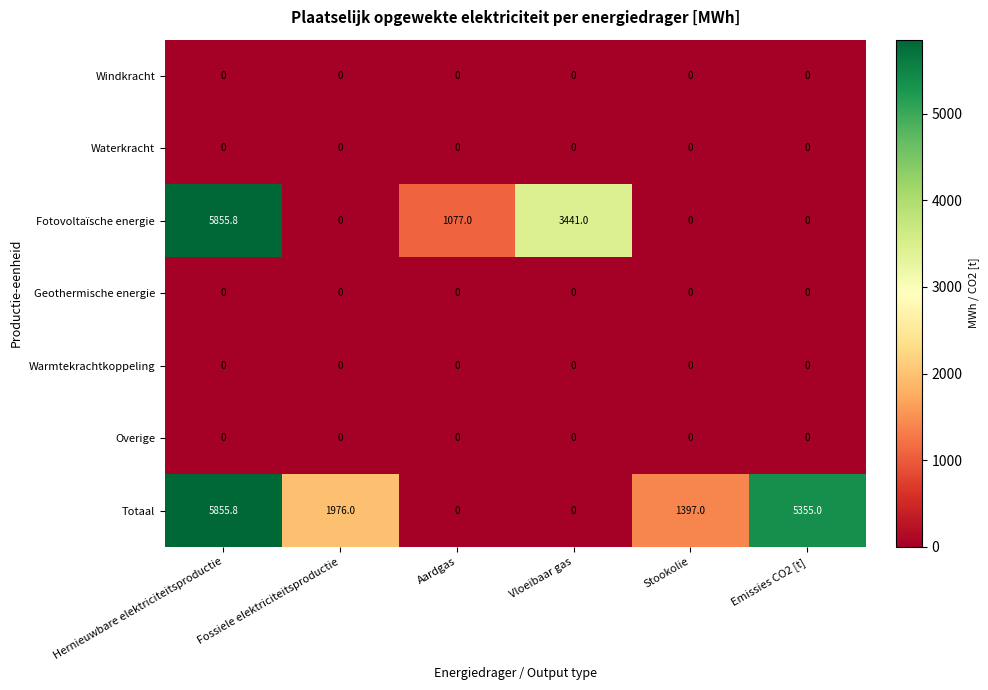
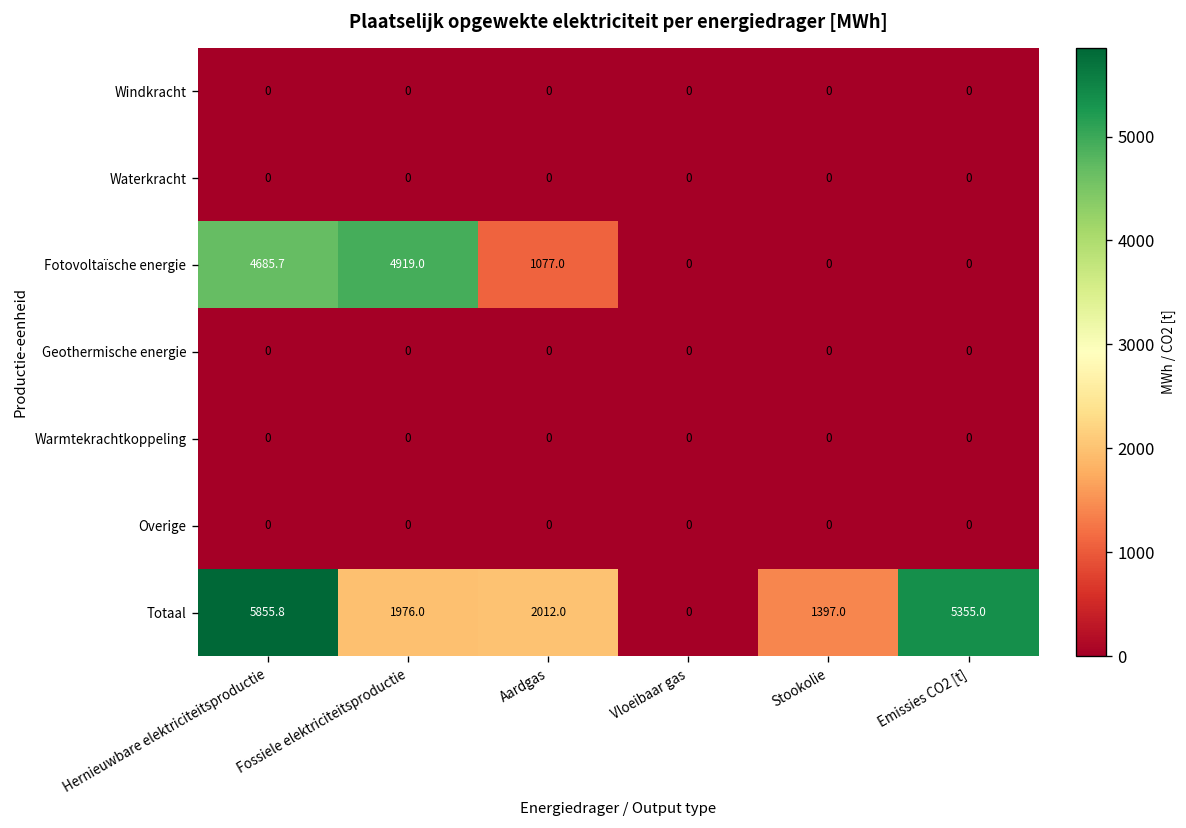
  {
    "Windkracht": {
      "Hernieuwbare elektriciteitsproductie": 0,
      "Fossiele elektriciteitsproductie": 0,
      "Aardgas": 0,
      "Vloeibaar gas": 0,
      "Stookolie": 0,
      "Emissies CO2 [t]": 0
    },
    "Waterkracht": {
      "Hernieuwbare elektriciteitsproductie": 0,
      "Fossiele elektriciteitsproductie": 0,
      "Aardgas": 0,
      "Vloeibaar gas": 0,
      "Stookolie": 0,
      "Emissies CO2 [t]": 0
    },
    "Fotovoltaïsche energie": {
-     "Hernieuwbare elektriciteitsproductie": 5855.8,
-     "Fossiele elektriciteitsproductie": 0,
+     "Hernieuwbare elektriciteitsproductie": 4685.7,
+     "Fossiele elektriciteitsproductie": 4919.0,
      "Aardgas": 1077.0,
-     "Vloeibaar gas": 3441.0,
+     "Vloeibaar gas": 0,
      "Stookolie": 0,
      "Emissies CO2 [t]": 0
    },
    "Geothermische energie": {
      "Hernieuwbare elektriciteitsproductie": 0,
      "Fossiele elektriciteitsproductie": 0,
      "Aardgas": 0,
      "Vloeibaar gas": 0,
      "Stookolie": 0,
      "Emissies CO2 [t]": 0
    },
    "Warmtekrachtkoppeling": {
      "Hernieuwbare elektriciteitsproductie": 0,
      "Fossiele elektriciteitsproductie": 0,
      "Aardgas": 0,
      "Vloeibaar gas": 0,
      "Stookolie": 0,
      "Emissies CO2 [t]": 0
    },
    "Overige": {
      "Hernieuwbare elektriciteitsproductie": 0,
      "Fossiele elektriciteitsproductie": 0,
      "Aardgas": 0,
      "Vloeibaar gas": 0,
      "Stookolie": 0,
      "Emissies CO2 [t]": 0
    },
    "Totaal": {
      "Hernieuwbare elektriciteitsproductie": 5855.8,
      "Fossiele elektriciteitsproductie": 1976.0,
-     "Aardgas": 0,
+     "Aardgas": 2012.0,
      "Vloeibaar gas": 0,
      "Stookolie": 1397.0,
      "Emissies CO2 [t]": 5355.0
    }
  }
